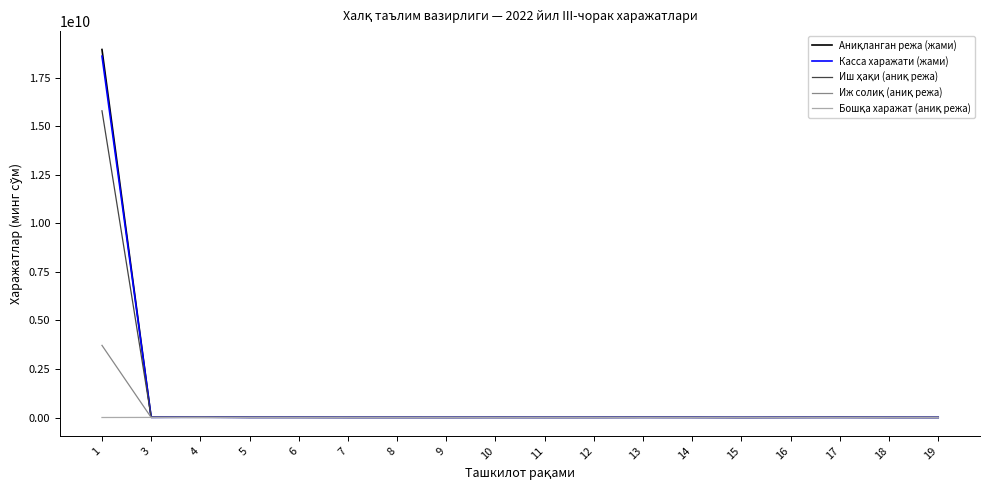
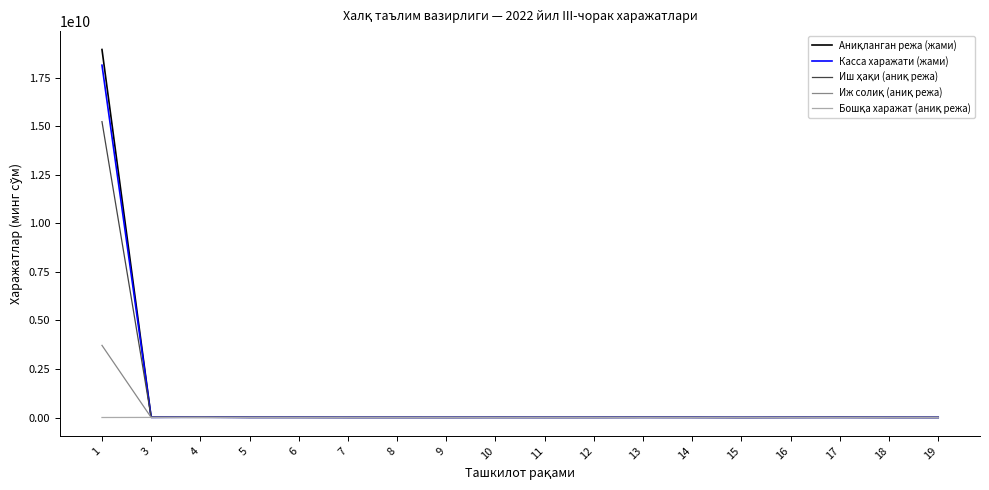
  {
    "Аниқланган режа (жами)": {
      "1": 18900000000
    },
    "Касса харажати (жами)": {
-     "1": 18600000000
+     "1": 18100000000
    },
    "Иш ҳақи (аниқ режа)": {
-     "1": 15800000000
+     "1": 15200000000
    }
  }
